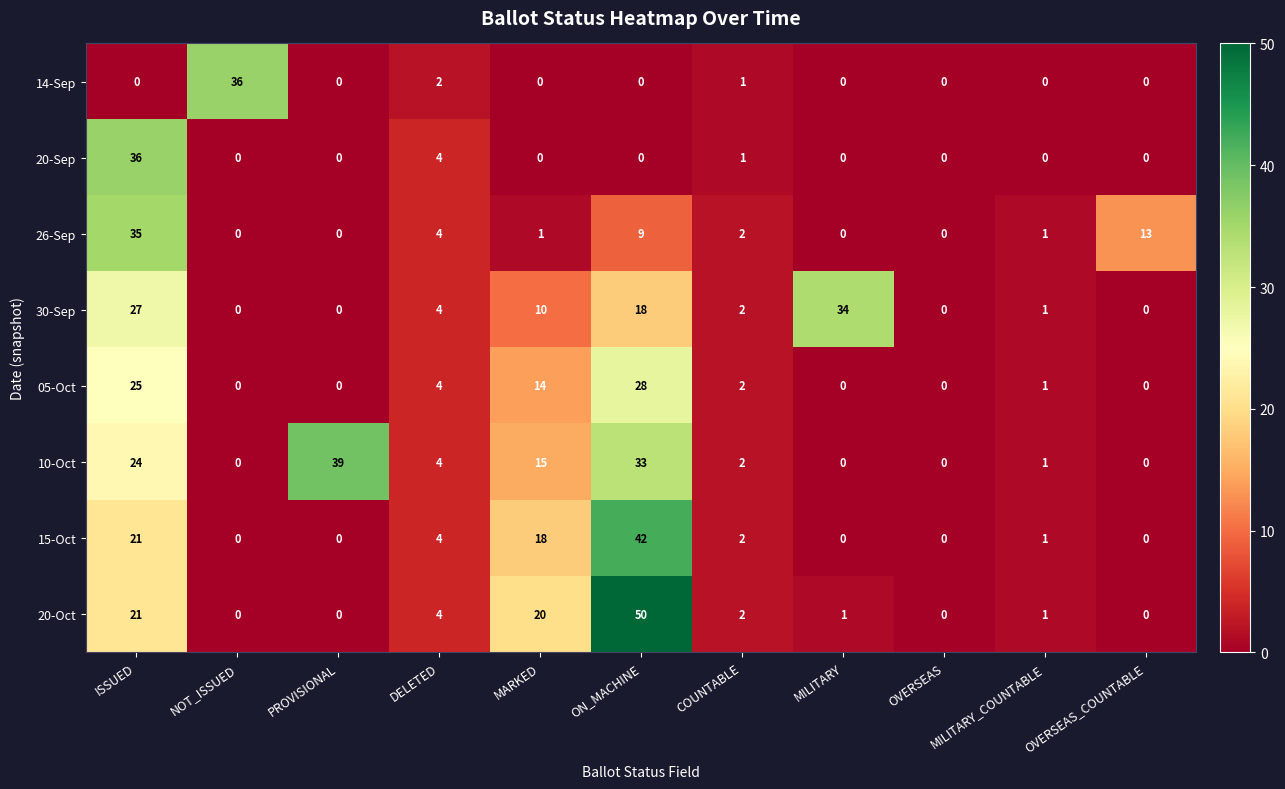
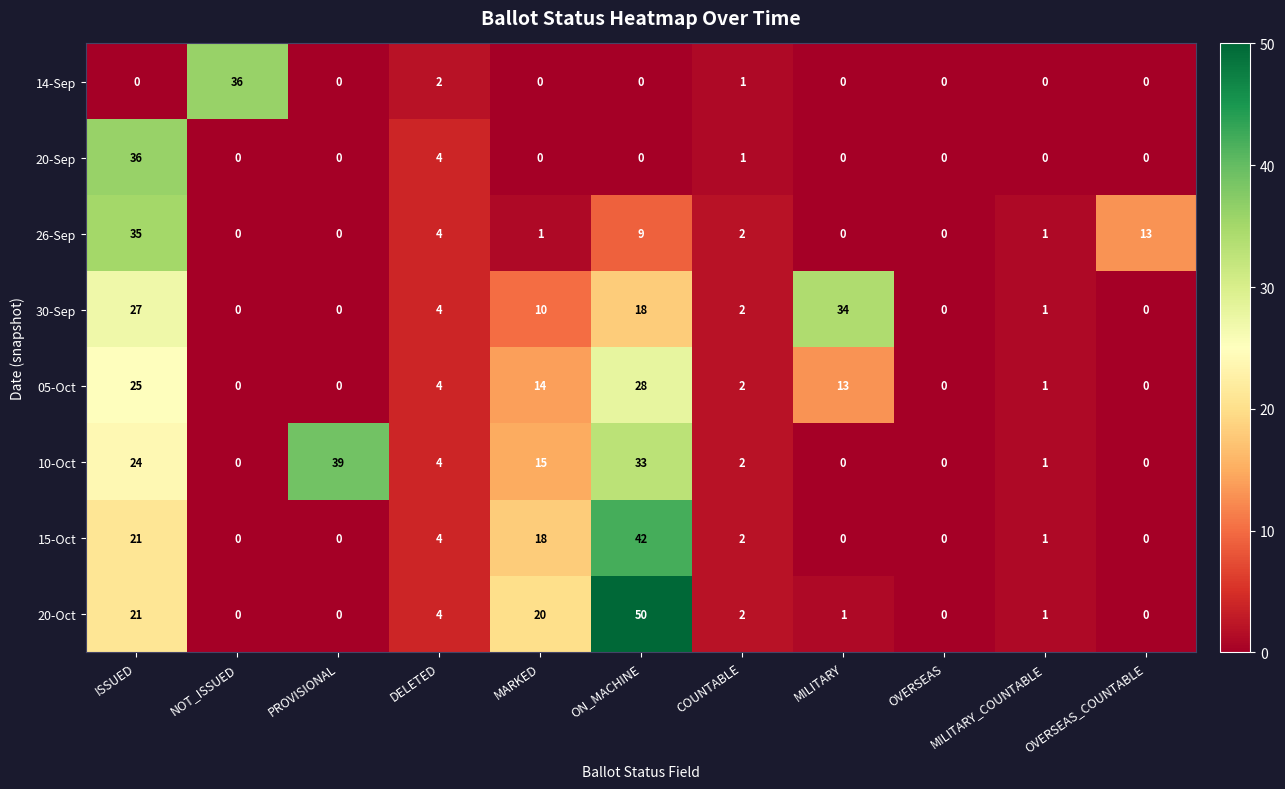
  {
    "14-Sep": {
      "ISSUED": 0,
      "NOT_ISSUED": 36,
      "PROVISIONAL": 0,
      "DELETED": 2,
      "MARKED": 0,
      "ON_MACHINE": 0,
      "COUNTABLE": 1,
      "MILITARY": 0,
      "OVERSEAS": 0,
      "MILITARY_COUNTABLE": 0,
      "OVERSEAS_COUNTABLE": 0
    },
    "20-Sep": {
      "ISSUED": 36,
      "NOT_ISSUED": 0,
      "PROVISIONAL": 0,
      "DELETED": 4,
      "MARKED": 0,
      "ON_MACHINE": 0,
      "COUNTABLE": 1,
      "MILITARY": 0,
      "OVERSEAS": 0,
      "MILITARY_COUNTABLE": 0,
      "OVERSEAS_COUNTABLE": 0
    },
    "26-Sep": {
      "ISSUED": 35,
      "NOT_ISSUED": 0,
      "PROVISIONAL": 0,
      "DELETED": 4,
      "MARKED": 1,
      "ON_MACHINE": 9,
      "COUNTABLE": 2,
      "MILITARY": 0,
      "OVERSEAS": 0,
      "MILITARY_COUNTABLE": 1,
      "OVERSEAS_COUNTABLE": 13
    },
    "30-Sep": {
      "ISSUED": 27,
      "NOT_ISSUED": 0,
      "PROVISIONAL": 0,
      "DELETED": 4,
      "MARKED": 10,
      "ON_MACHINE": 18,
      "COUNTABLE": 2,
      "MILITARY": 34,
      "OVERSEAS": 0,
      "MILITARY_COUNTABLE": 1,
      "OVERSEAS_COUNTABLE": 0
    },
    "05-Oct": {
      "ISSUED": 25,
      "NOT_ISSUED": 0,
      "PROVISIONAL": 0,
      "DELETED": 4,
      "MARKED": 14,
      "ON_MACHINE": 28,
      "COUNTABLE": 2,
-     "MILITARY": 0,
+     "MILITARY": 13,
      "OVERSEAS": 0,
      "MILITARY_COUNTABLE": 1,
      "OVERSEAS_COUNTABLE": 0
    },
    "10-Oct": {
      "ISSUED": 24,
      "NOT_ISSUED": 0,
      "PROVISIONAL": 39,
      "DELETED": 4,
      "MARKED": 15,
      "ON_MACHINE": 33,
      "COUNTABLE": 2,
      "MILITARY": 0,
      "OVERSEAS": 0,
      "MILITARY_COUNTABLE": 1,
      "OVERSEAS_COUNTABLE": 0
    },
    "15-Oct": {
      "ISSUED": 21,
      "NOT_ISSUED": 0,
      "PROVISIONAL": 0,
      "DELETED": 4,
      "MARKED": 18,
      "ON_MACHINE": 42,
      "COUNTABLE": 2,
      "MILITARY": 0,
      "OVERSEAS": 0,
      "MILITARY_COUNTABLE": 1,
      "OVERSEAS_COUNTABLE": 0
    },
    "20-Oct": {
      "ISSUED": 21,
      "NOT_ISSUED": 0,
      "PROVISIONAL": 0,
      "DELETED": 4,
      "MARKED": 20,
      "ON_MACHINE": 50,
      "COUNTABLE": 2,
      "MILITARY": 1,
      "OVERSEAS": 0,
      "MILITARY_COUNTABLE": 1,
      "OVERSEAS_COUNTABLE": 0
    }
  }
